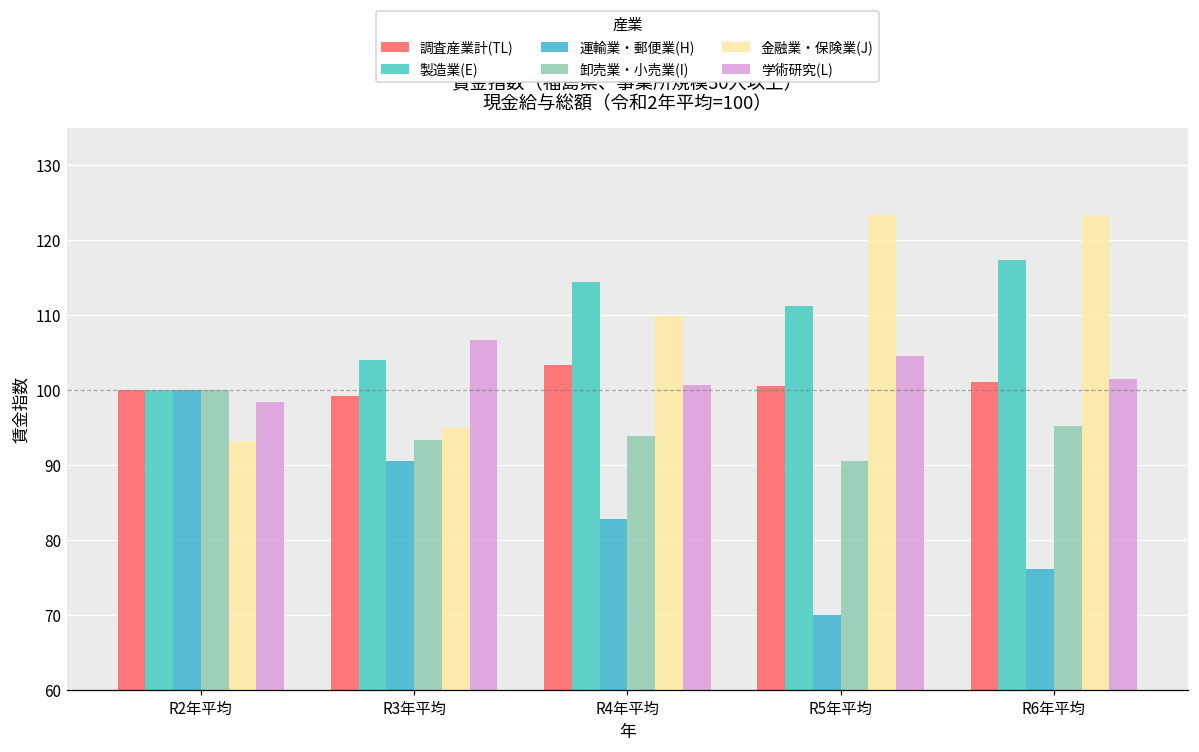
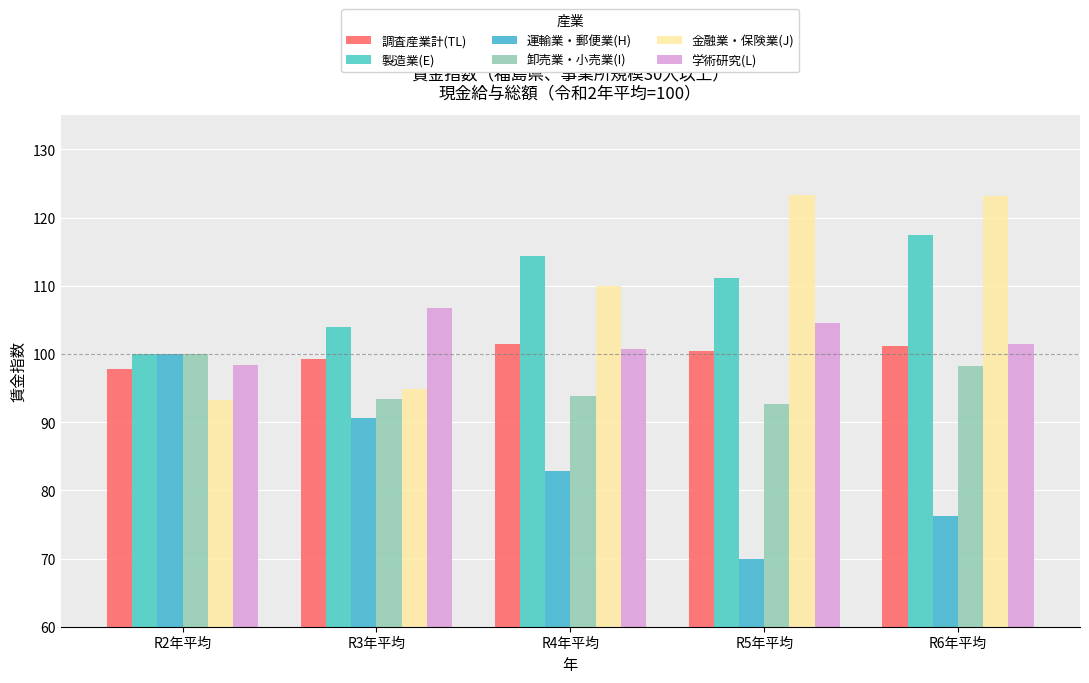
  {
    "調査産業計(TL)": {
-     "R2年平均": 100,
+     "R2年平均": 98,
      "R3年平均": 99,
-     "R4年平均": 103,
+     "R4年平均": 102,
      "R5年平均": 101,
      "R6年平均": 101
    },
    "卸売業・小売業(I)": {
      "R2年平均": 100,
      "R3年平均": 93,
      "R4年平均": 94,
-     "R5年平均": 91,
-     "R6年平均": 95
+     "R5年平均": 93,
+     "R6年平均": 98
    },
    "金融業・保険業(J)": {
      "R2年平均": 93,
      "R3年平均": 95,
      "R4年平均": 110,
      "R5年平均": 123,
      "R6年平均": 123
    },
    "学術研究(L)": {
      "R2年平均": 98,
      "R3年平均": 107,
      "R4年平均": 101,
      "R5年平均": 105,
      "R6年平均": 102
    }
  }
